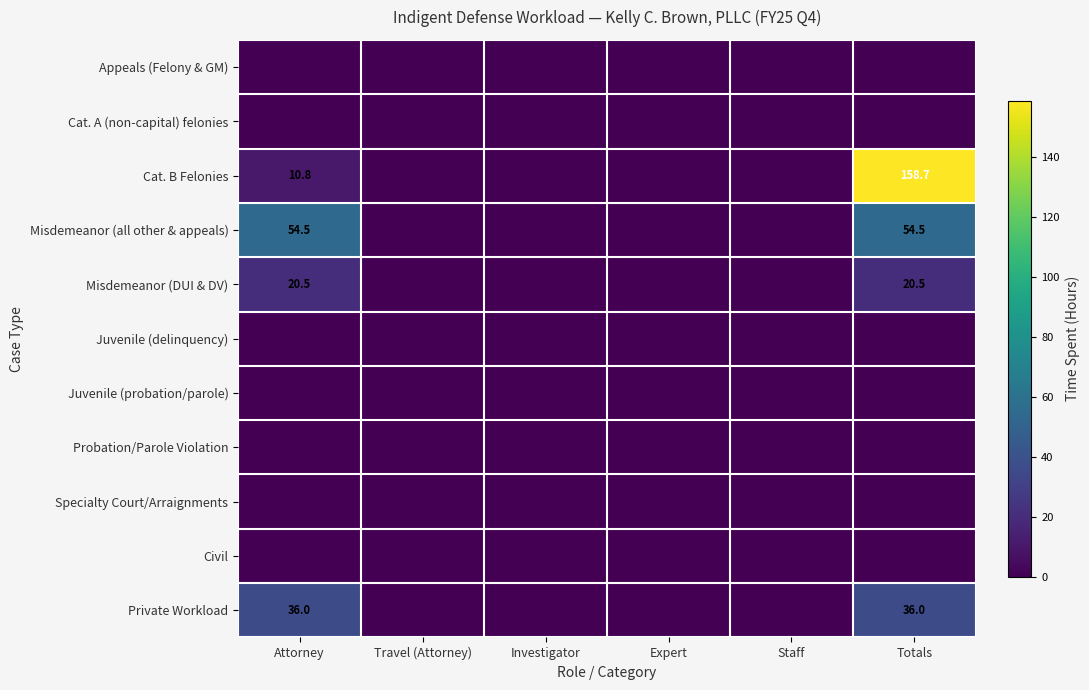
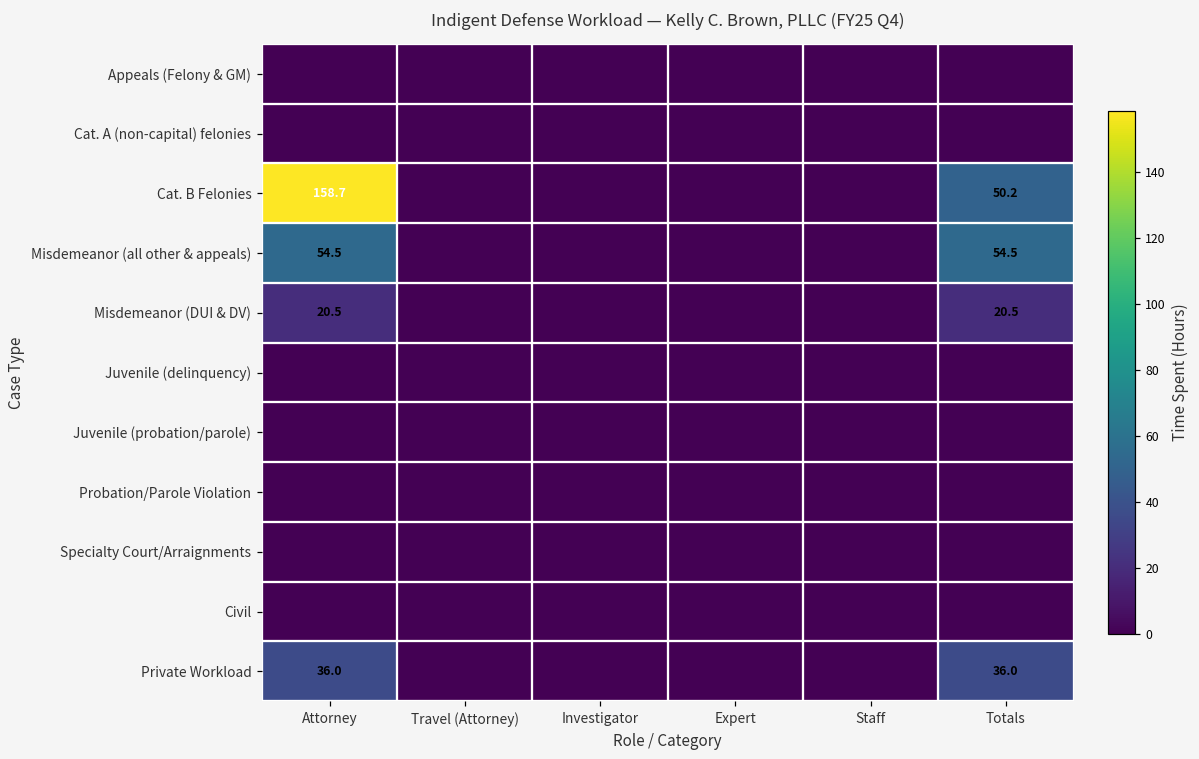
  {
    "Cat. B Felonies": {
-     "Attorney": 10.8,
-     "Totals": 158.7
+     "Attorney": 158.7,
+     "Totals": 50.2
    },
    "Misdemeanor (all other & appeals)": {
      "Attorney": 54.5,
      "Totals": 54.5
    },
    "Misdemeanor (DUI & DV)": {
      "Attorney": 20.5,
      "Totals": 20.5
    },
    "Private Workload": {
      "Attorney": 36.0,
      "Totals": 36.0
    }
  }
